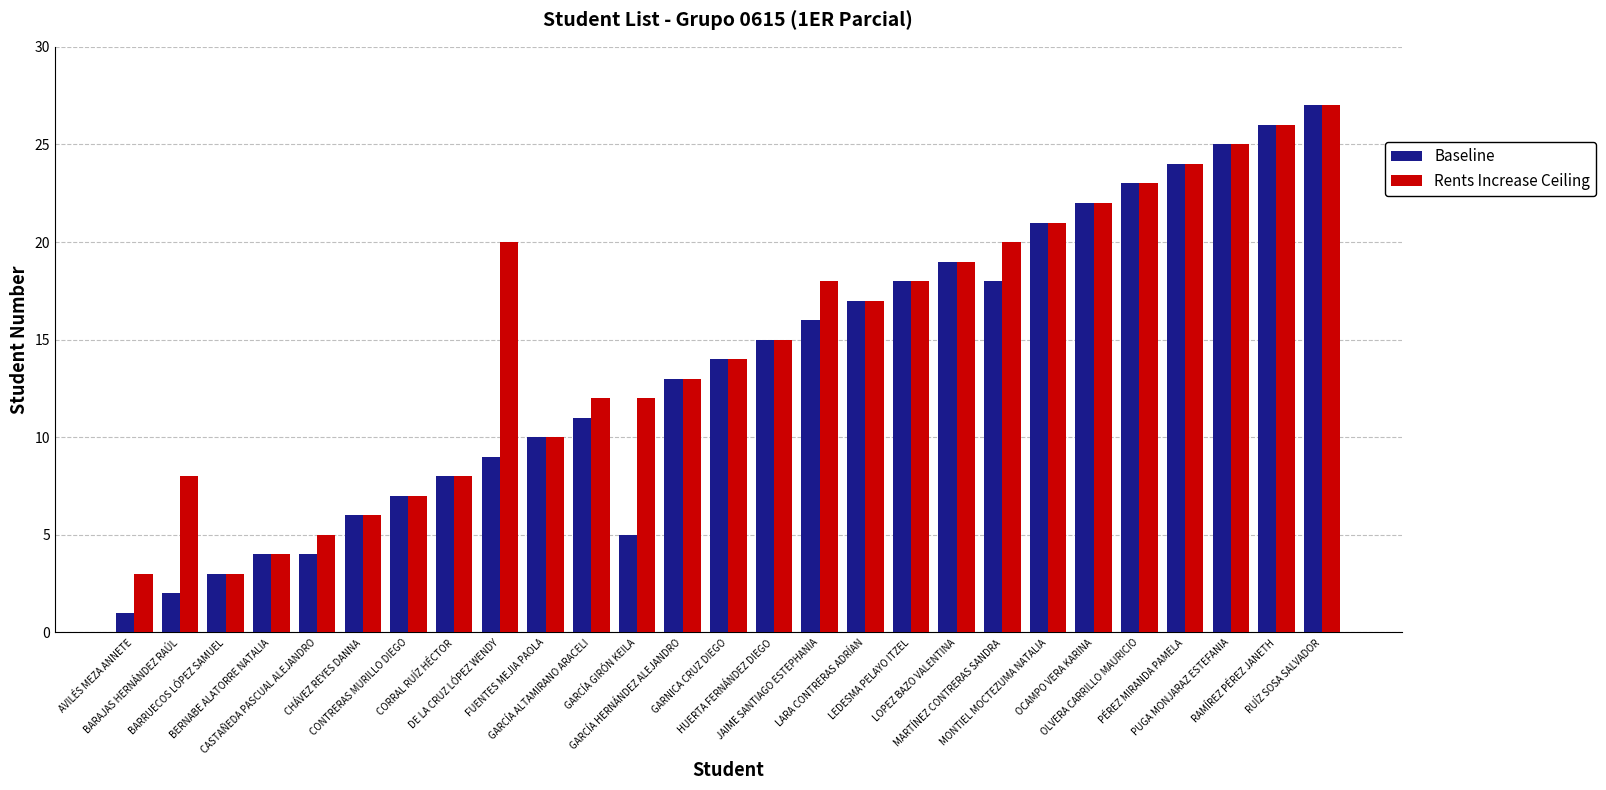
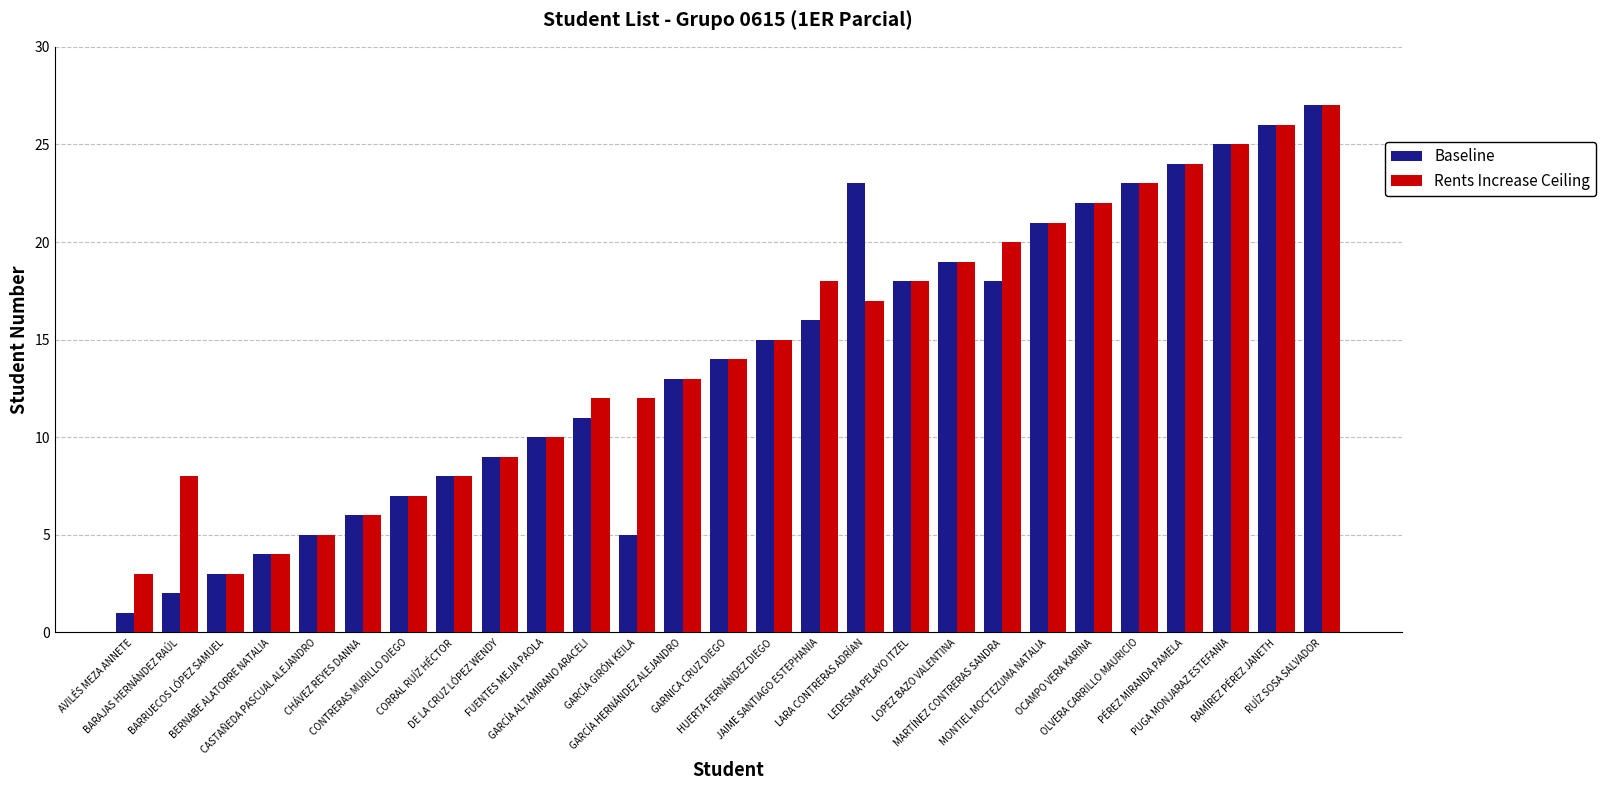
  {
    "Baseline": {
      "AVILÉS MEZA ANNETE": 1,
      "BARAJAS HERNÁNDEZ RAÚL": 2,
      "BARRUECOS LÓPEZ SAMUEL": 3,
      "BERNABE ALATORRE NATALIA": 4,
-     "CASTAÑEDA PASCUAL ALEJANDRO": 4,
+     "CASTAÑEDA PASCUAL ALEJANDRO": 5,
      "CHÁVEZ REYES DANNA": 6,
      "CONTRERAS MURILLO DIEGO": 7,
      "CORRAL RUÍZ HÉCTOR": 8,
      "DE LA CRUZ LÓPEZ WENDY": 9,
      "FUENTES MEJIA PAOLA": 10,
      "GARCÍA ALTAMIRANO ARACELI": 11,
      "GARCÍA GIRÓN KEILA": 5,
      "GARCÍA HERNÁNDEZ ALEJANDRO": 13,
      "GARNICA CRUZ DIEGO": 14,
      "HUERTA FERNÁNDEZ DIEGO": 15,
      "JAIME SANTIAGO ESTEPHANIA": 16,
-     "LARA CONTRERAS ADRÍAN": 17,
+     "LARA CONTRERAS ADRÍAN": 23,
      "LEDESMA PELAYO ITZEL": 18,
      "LOPEZ BAZO VALENTINA": 19,
      "MARTÍNEZ CONTRERAS SANDRA": 18,
      "MONTIEL MOCTEZUMA NATALIA": 21,
      "OCAMPO VERA KARINA": 22,
      "OLVERA CARRILLO MAURICIO": 23,
      "PÉREZ MIRANDA PAMELA": 24,
      "PUGA MONJARAZ ESTEFANIA": 25,
      "RAMÍREZ PÉREZ JANETH": 26,
      "RUÍZ SOSA SALVADOR": 27
    },
    "Rents Increase Ceiling": {
      "AVILÉS MEZA ANNETE": 3,
      "BARAJAS HERNÁNDEZ RAÚL": 8,
      "BARRUECOS LÓPEZ SAMUEL": 3,
      "BERNABE ALATORRE NATALIA": 4,
      "CASTAÑEDA PASCUAL ALEJANDRO": 5,
      "CHÁVEZ REYES DANNA": 6,
      "CONTRERAS MURILLO DIEGO": 7,
      "CORRAL RUÍZ HÉCTOR": 8,
-     "DE LA CRUZ LÓPEZ WENDY": 20,
+     "DE LA CRUZ LÓPEZ WENDY": 9,
      "FUENTES MEJIA PAOLA": 10,
      "GARCÍA ALTAMIRANO ARACELI": 12,
      "GARCÍA GIRÓN KEILA": 12,
      "GARCÍA HERNÁNDEZ ALEJANDRO": 13,
      "GARNICA CRUZ DIEGO": 14,
      "HUERTA FERNÁNDEZ DIEGO": 15,
      "JAIME SANTIAGO ESTEPHANIA": 18,
      "LARA CONTRERAS ADRÍAN": 17,
      "LEDESMA PELAYO ITZEL": 18,
      "LOPEZ BAZO VALENTINA": 19,
      "MARTÍNEZ CONTRERAS SANDRA": 20,
      "MONTIEL MOCTEZUMA NATALIA": 21,
      "OCAMPO VERA KARINA": 22,
      "OLVERA CARRILLO MAURICIO": 23,
      "PÉREZ MIRANDA PAMELA": 24,
      "PUGA MONJARAZ ESTEFANIA": 25,
      "RAMÍREZ PÉREZ JANETH": 26,
      "RUÍZ SOSA SALVADOR": 27
    }
  }
